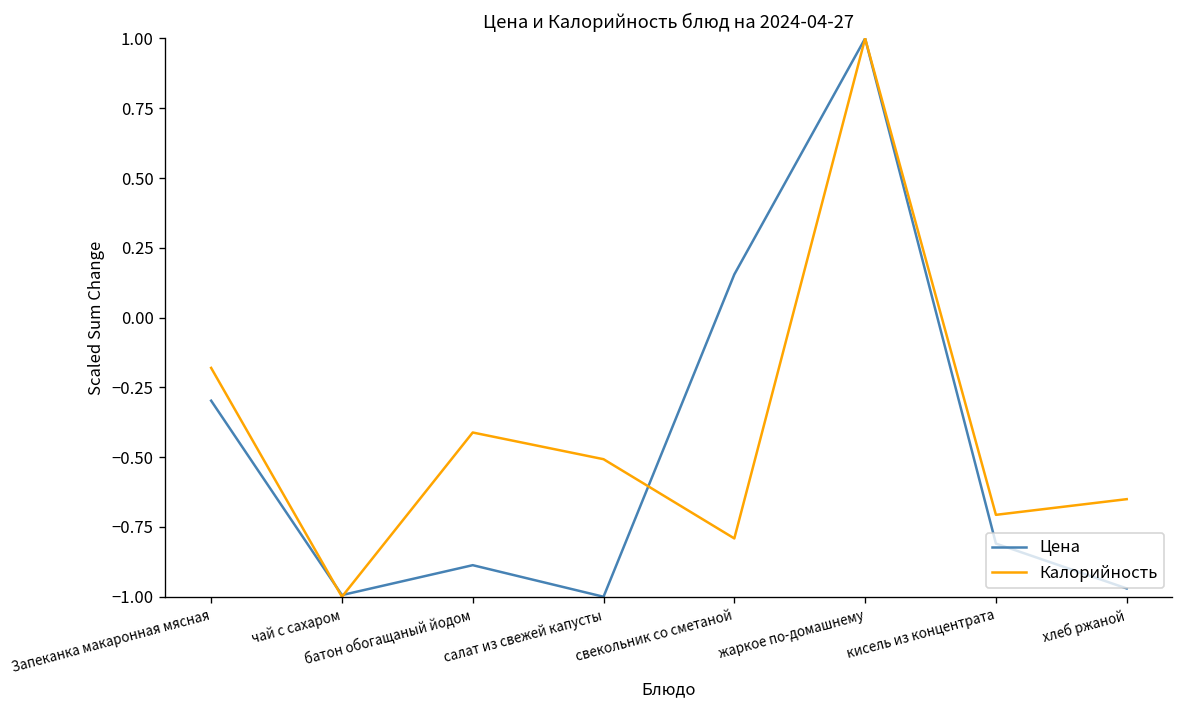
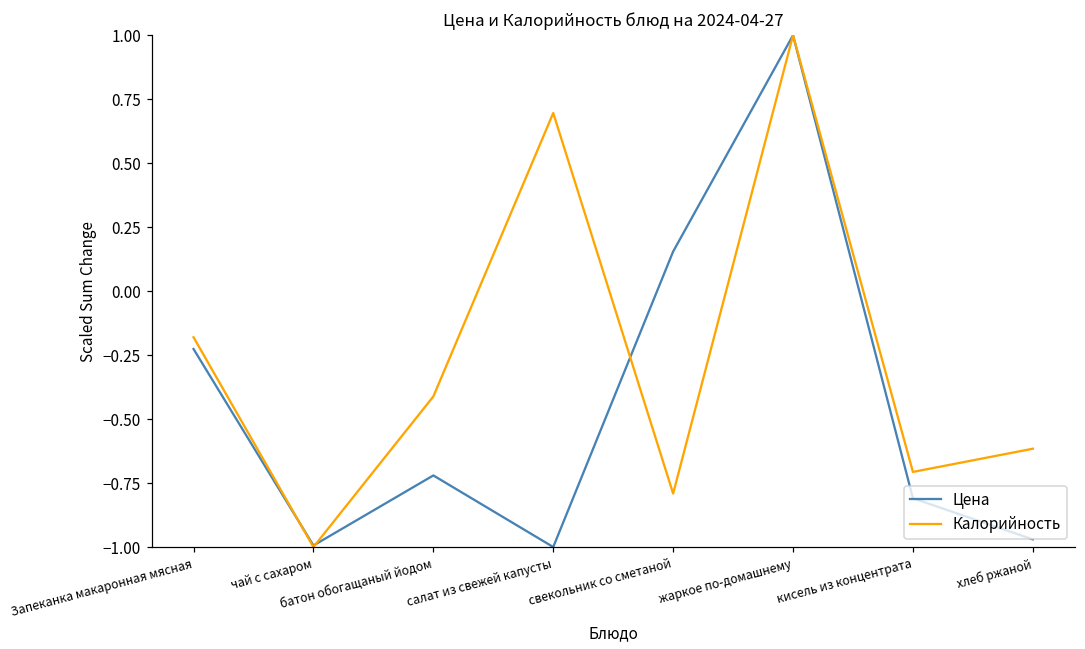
  {
    "Цена": {
-     "Запеканка макаронная мясная": -0.30,
-     "батон обогащаный йодом": -0.89,
+     "Запеканка макаронная мясная": -0.23,
+     "батон обогащаный йодом": -0.72,
      "салат из свежей капусты": -1.00,
      "свекольник со сметаной": 0.15,
      "хлеб ржаной": -0.97
    },
    "Калорийность": {
      "Запеканка макаронная мясная": -0.18,
      "батон обогащаный йодом": -0.41,
-     "салат из свежей капусты": -0.51,
+     "салат из свежей капусты": 0.70,
      "свекольник со сметаной": -0.79,
      "кисель из концентрата": -0.71,
-     "хлеб ржаной": -0.65
+     "хлеб ржаной": -0.62
    }
  }
